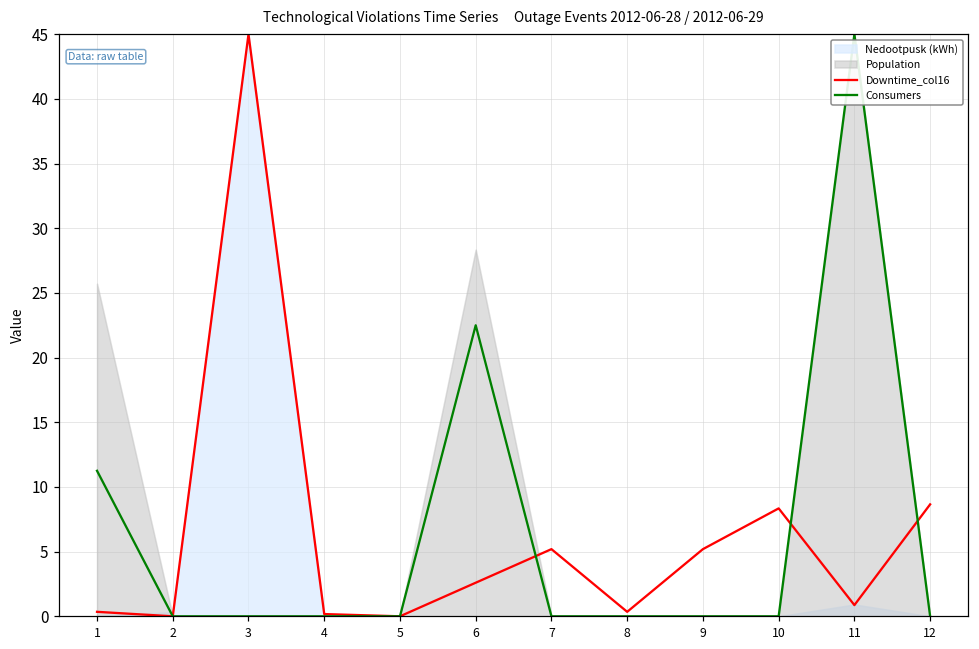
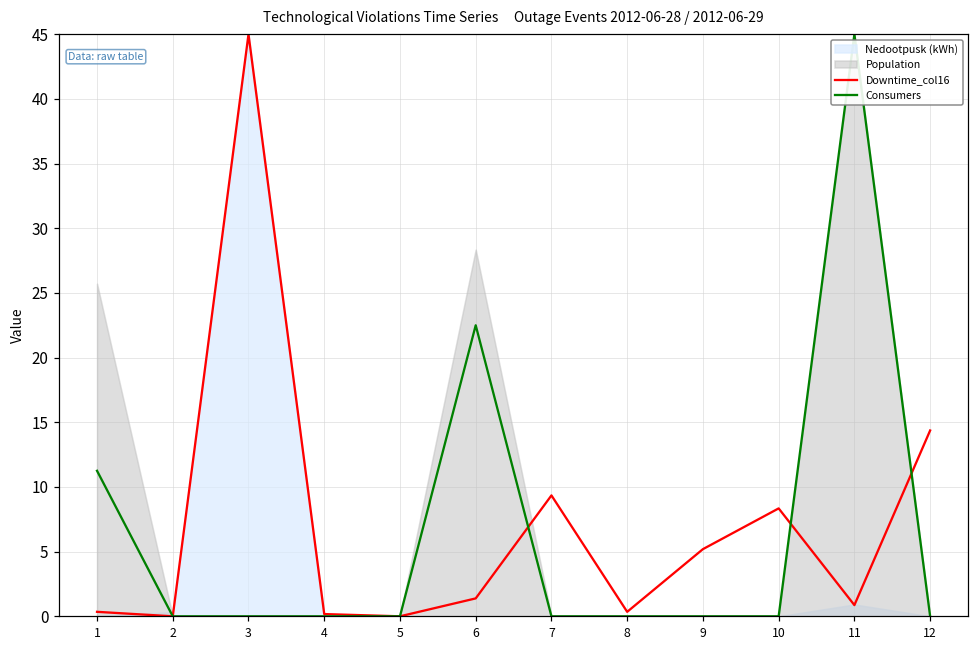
  {
    "Downtime_col16": {
      "1": 0.3,
-     "6": 2.6,
-     "7": 5.2,
+     "6": 1.4,
+     "7": 9.3,
      "8": 0.3,
      "9": 5.2,
      "10": 8.3,
-     "12": 8.7
+     "12": 14.4
    },
    "Consumers": {
      "1": 11.3,
      "6": 22.5
    }
  }
